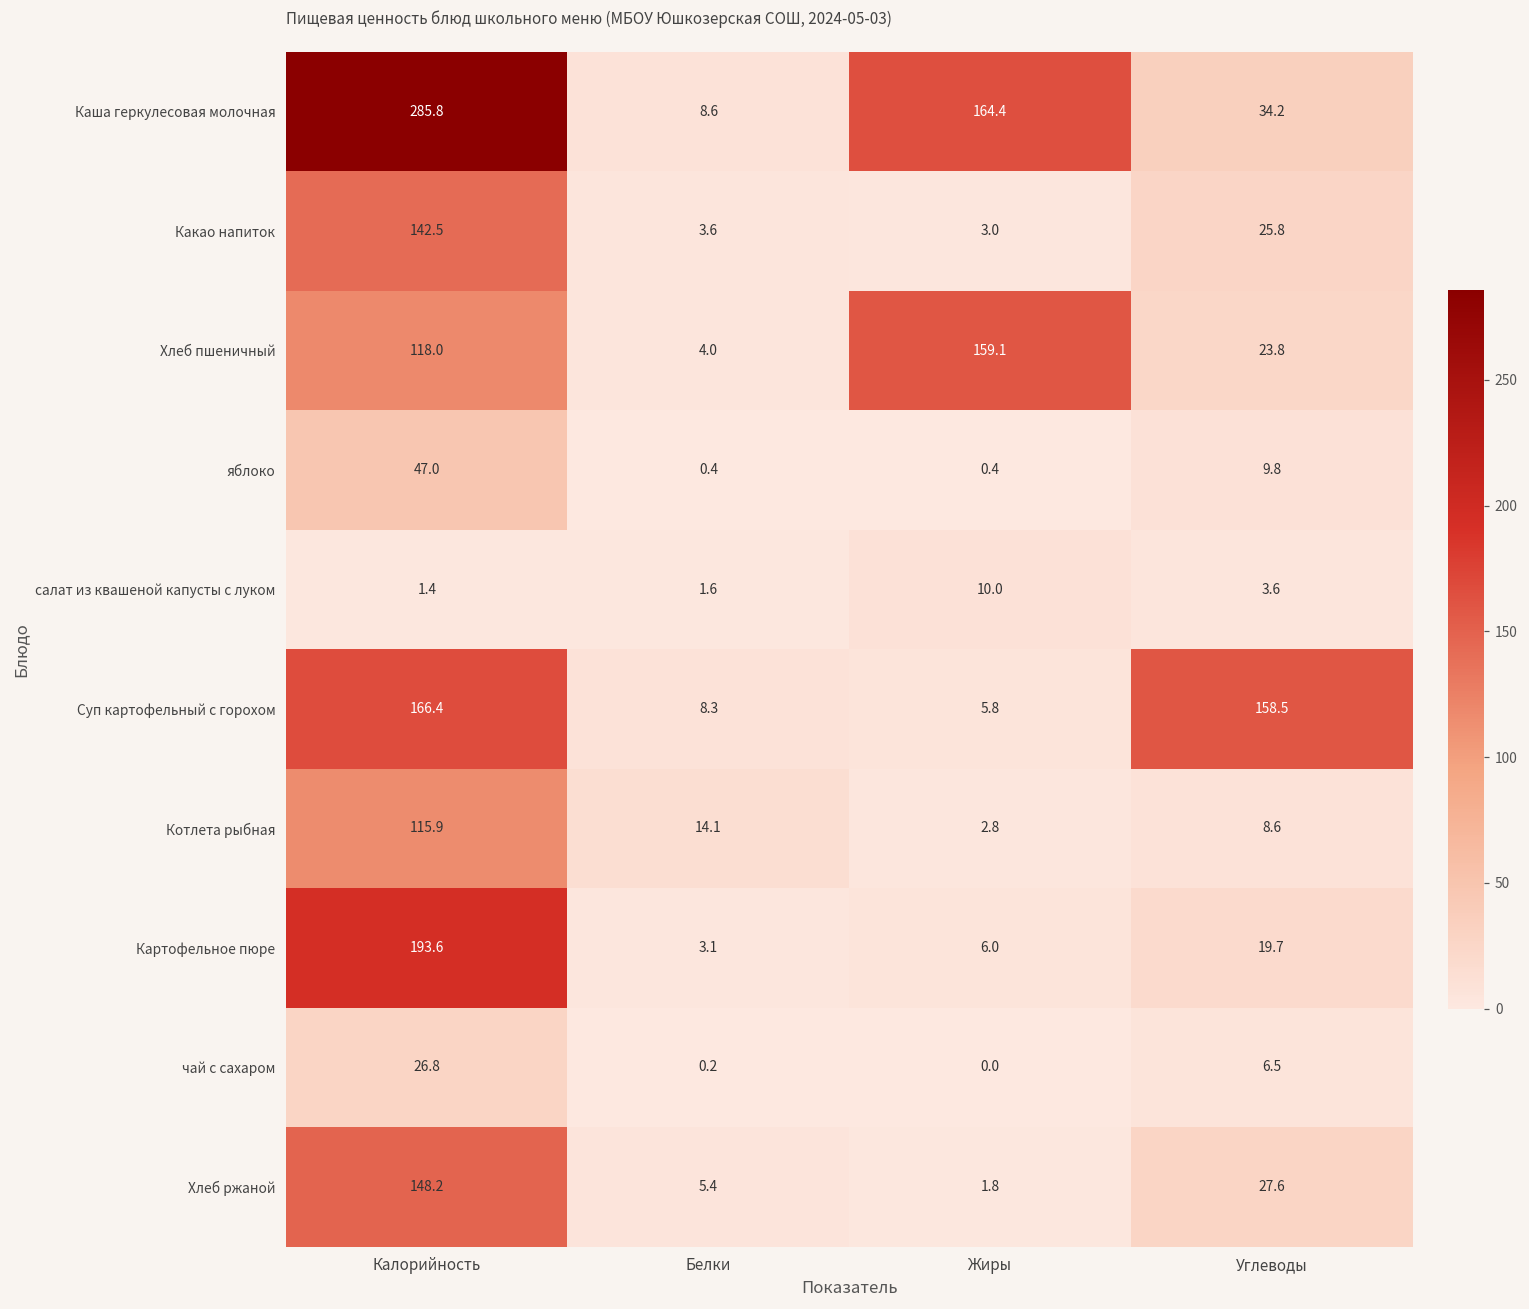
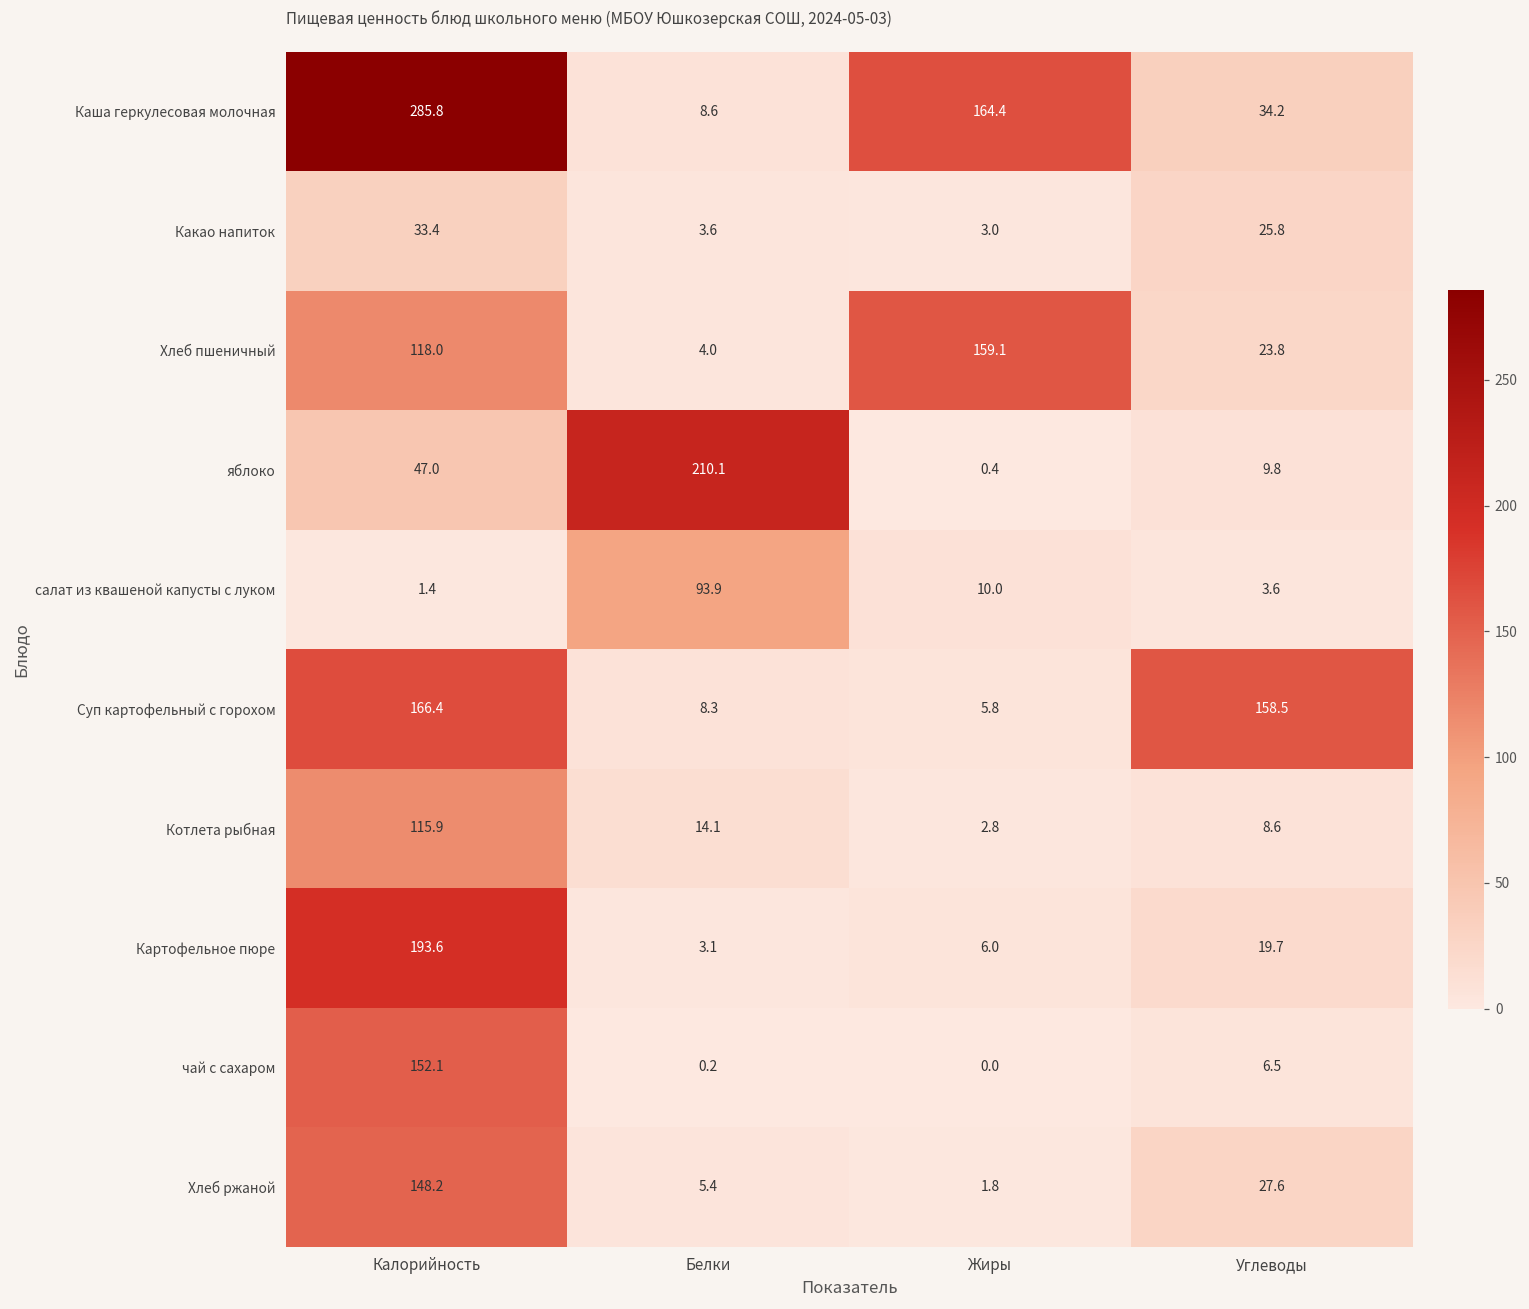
  {
    "Каша геркулесовая молочная": {
      "Калорийность": 285.8,
      "Белки": 8.6,
      "Жиры": 164.4,
      "Углеводы": 34.2
    },
    "Какао напиток": {
-     "Калорийность": 142.5,
+     "Калорийность": 33.4,
      "Белки": 3.6,
      "Жиры": 3.0,
      "Углеводы": 25.8
    },
    "Хлеб пшеничный": {
      "Калорийность": 118.0,
      "Белки": 4.0,
      "Жиры": 159.1,
      "Углеводы": 23.8
    },
    "яблоко": {
      "Калорийность": 47.0,
-     "Белки": 0.4,
+     "Белки": 210.1,
      "Жиры": 0.4,
      "Углеводы": 9.8
    },
    "салат из квашеной капусты с луком": {
      "Калорийность": 1.4,
-     "Белки": 1.6,
+     "Белки": 93.9,
      "Жиры": 10.0,
      "Углеводы": 3.6
    },
    "Суп картофельный с горохом": {
      "Калорийность": 166.4,
      "Белки": 8.3,
      "Жиры": 5.8,
      "Углеводы": 158.5
    },
    "Котлета рыбная": {
      "Калорийность": 115.9,
      "Белки": 14.1,
      "Жиры": 2.8,
      "Углеводы": 8.6
    },
    "Картофельное пюре": {
      "Калорийность": 193.6,
      "Белки": 3.1,
      "Жиры": 6.0,
      "Углеводы": 19.7
    },
    "чай с сахаром": {
-     "Калорийность": 26.8,
+     "Калорийность": 152.1,
      "Белки": 0.2,
      "Жиры": 0.0,
      "Углеводы": 6.5
    },
    "Хлеб ржаной": {
      "Калорийность": 148.2,
      "Белки": 5.4,
      "Жиры": 1.8,
      "Углеводы": 27.6
    }
  }
